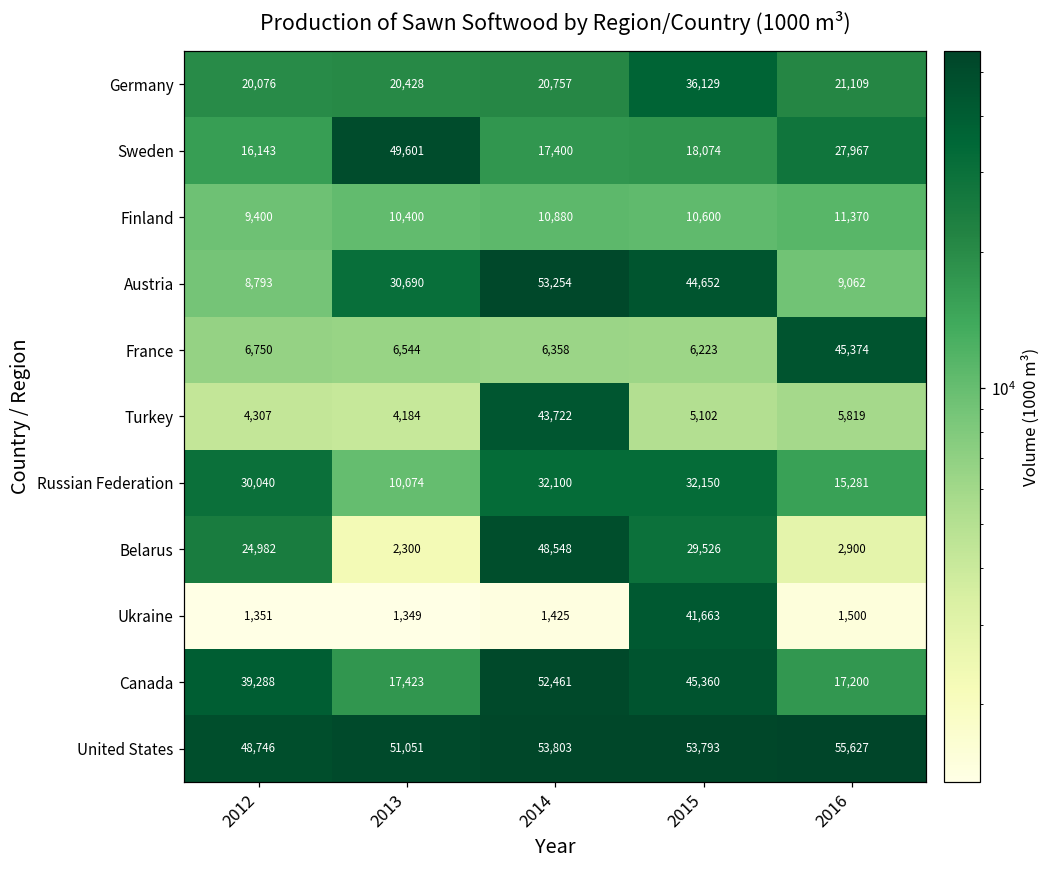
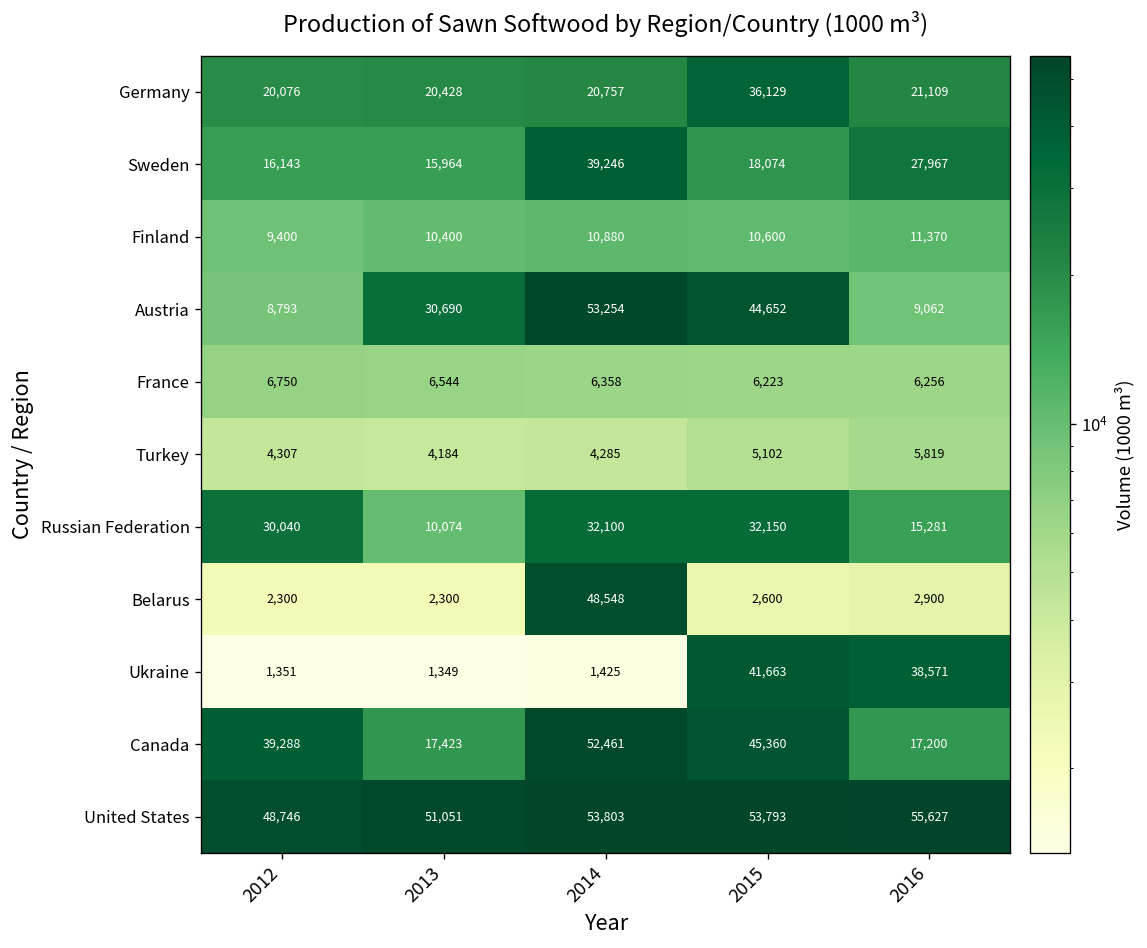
  {
    "Germany": {
      "2012": "20,076",
      "2013": "20,428",
      "2014": "20,757",
      "2015": "36,129",
      "2016": "21,109"
    },
    "Sweden": {
      "2012": "16,143",
-     "2013": "49,601",
-     "2014": "17,400",
+     "2013": "15,964",
+     "2014": "39,246",
      "2015": "18,074",
      "2016": "27,967"
    },
    "Finland": {
      "2012": "9,400",
      "2013": "10,400",
      "2014": "10,880",
      "2015": "10,600",
      "2016": "11,370"
    },
    "Austria": {
      "2012": "8,793",
      "2013": "30,690",
      "2014": "53,254",
      "2015": "44,652",
      "2016": "9,062"
    },
    "France": {
      "2012": "6,750",
      "2013": "6,544",
      "2014": "6,358",
      "2015": "6,223",
-     "2016": "45,374"
+     "2016": "6,256"
    },
    "Turkey": {
      "2012": "4,307",
      "2013": "4,184",
-     "2014": "43,722",
+     "2014": "4,285",
      "2015": "5,102",
      "2016": "5,819"
    },
    "Russian Federation": {
      "2012": "30,040",
      "2013": "10,074",
      "2014": "32,100",
      "2015": "32,150",
      "2016": "15,281"
    },
    "Belarus": {
-     "2012": "24,982",
+     "2012": "2,300",
      "2013": "2,300",
      "2014": "48,548",
-     "2015": "29,526",
+     "2015": "2,600",
      "2016": "2,900"
    },
    "Ukraine": {
      "2012": "1,351",
      "2013": "1,349",
      "2014": "1,425",
      "2015": "41,663",
-     "2016": "1,500"
+     "2016": "38,571"
    },
    "Canada": {
      "2012": "39,288",
      "2013": "17,423",
      "2014": "52,461",
      "2015": "45,360",
      "2016": "17,200"
    },
    "United States": {
      "2012": "48,746",
      "2013": "51,051",
      "2014": "53,803",
      "2015": "53,793",
      "2016": "55,627"
    }
  }
